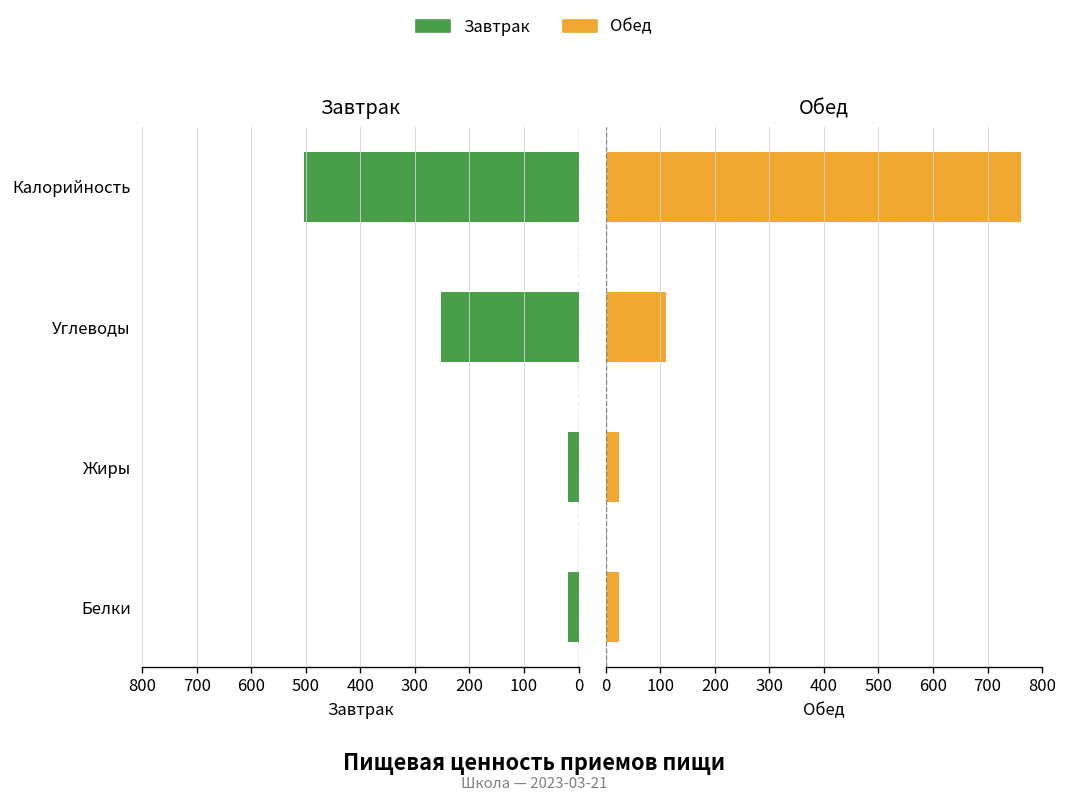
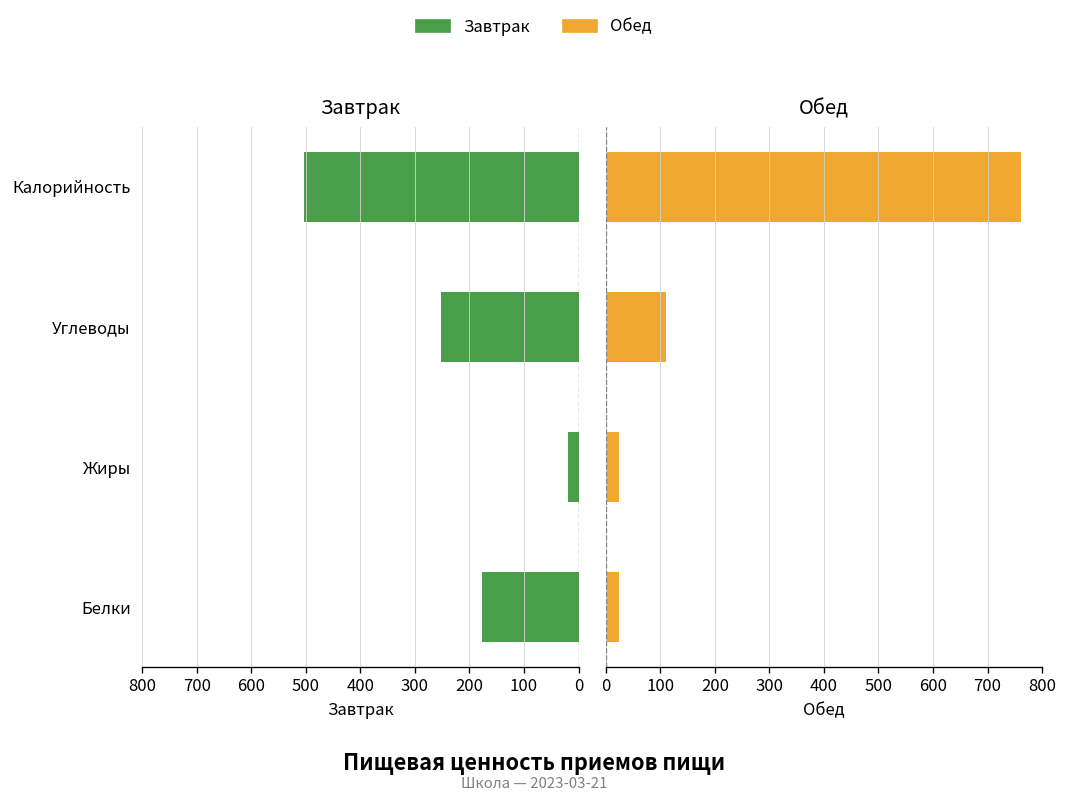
  {
    "Завтрак": {
      "Калорийность": 500,
      "Углеводы": 250,
      "Жиры": 20,
-     "Белки": 20
+     "Белки": 180
    }
  }
